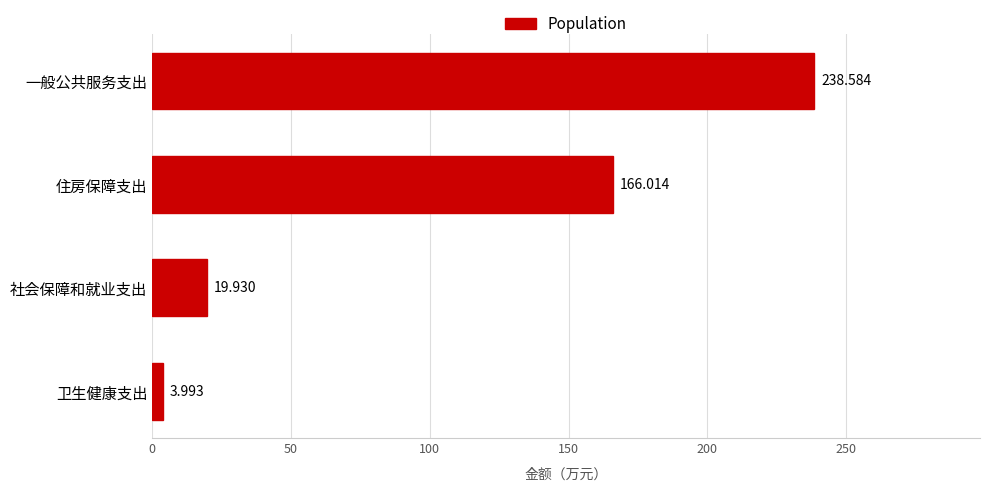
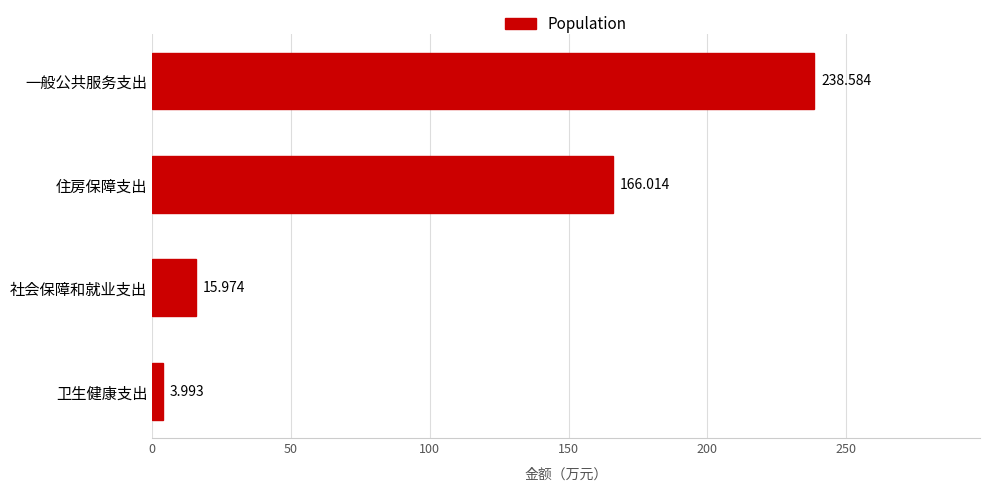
  {
    "一般公共服务支出": 238.584,
    "住房保障支出": 166.014,
-   "社会保障和就业支出": 19.930,
+   "社会保障和就业支出": 15.974,
    "卫生健康支出": 3.993
  }
